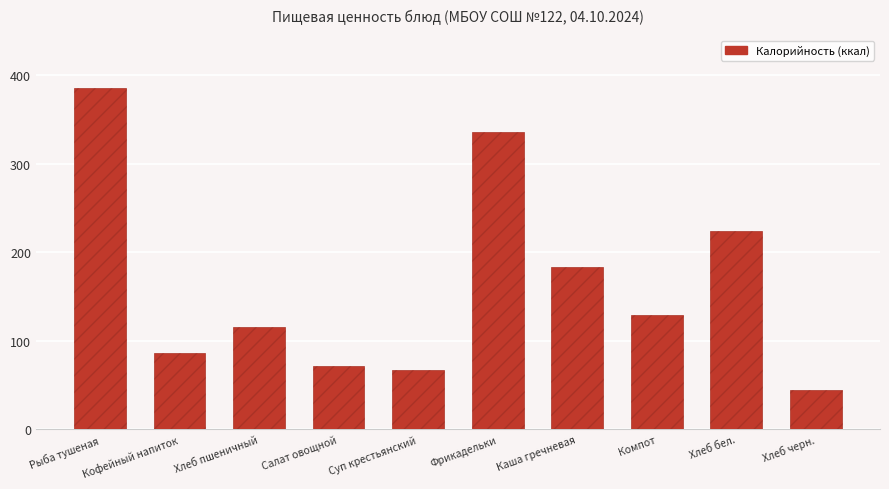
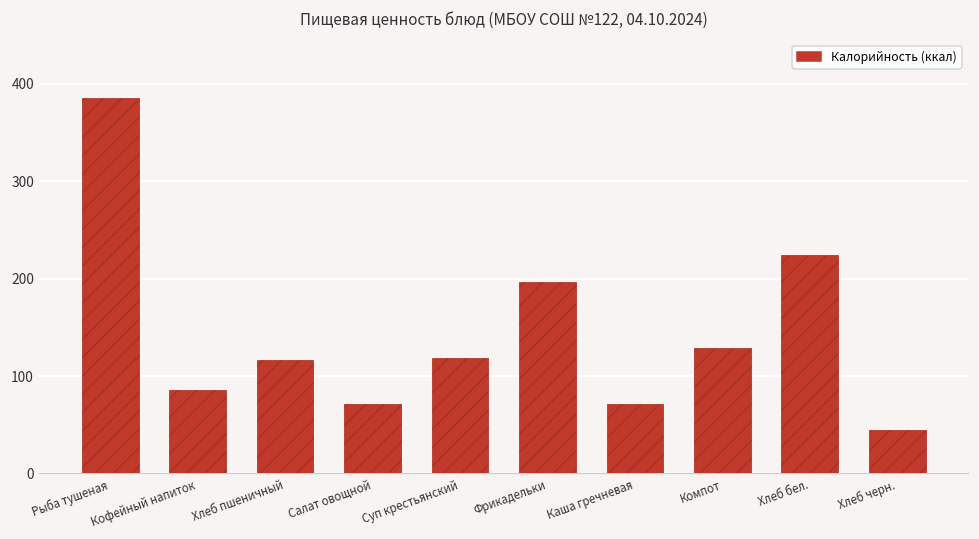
  {
    "Рыба тушеная": 390,
    "Кофейный напиток": 90,
    "Хлеб пшеничный": 120,
    "Салат овощной": 70,
-   "Суп крестьянский": 70,
-   "Фрикадельки": 340,
-   "Каша гречневая": 180,
+   "Суп крестьянский": 120,
+   "Фрикадельки": 200,
+   "Каша гречневая": 70,
    "Компот": 130,
    "Хлеб бел.": 220,
    "Хлеб черн.": 40
  }
